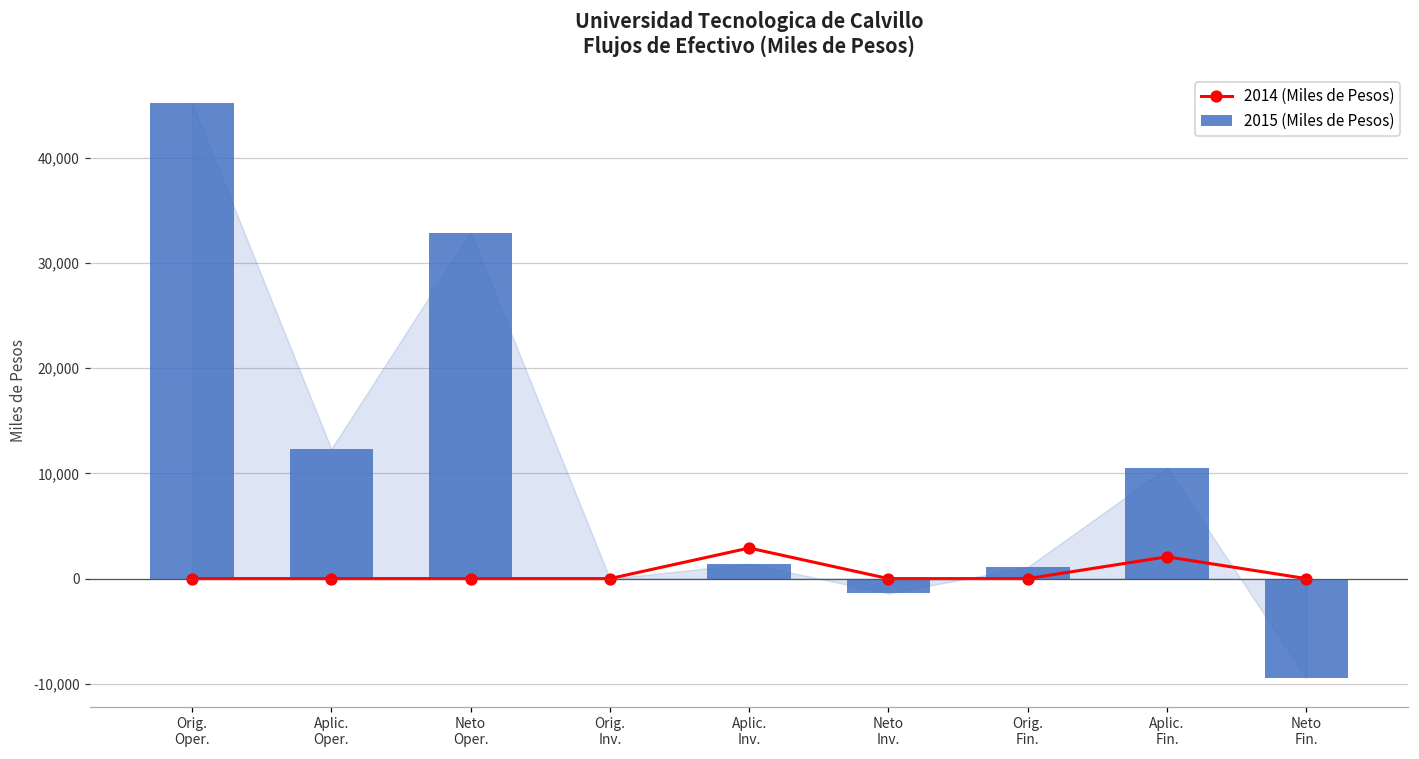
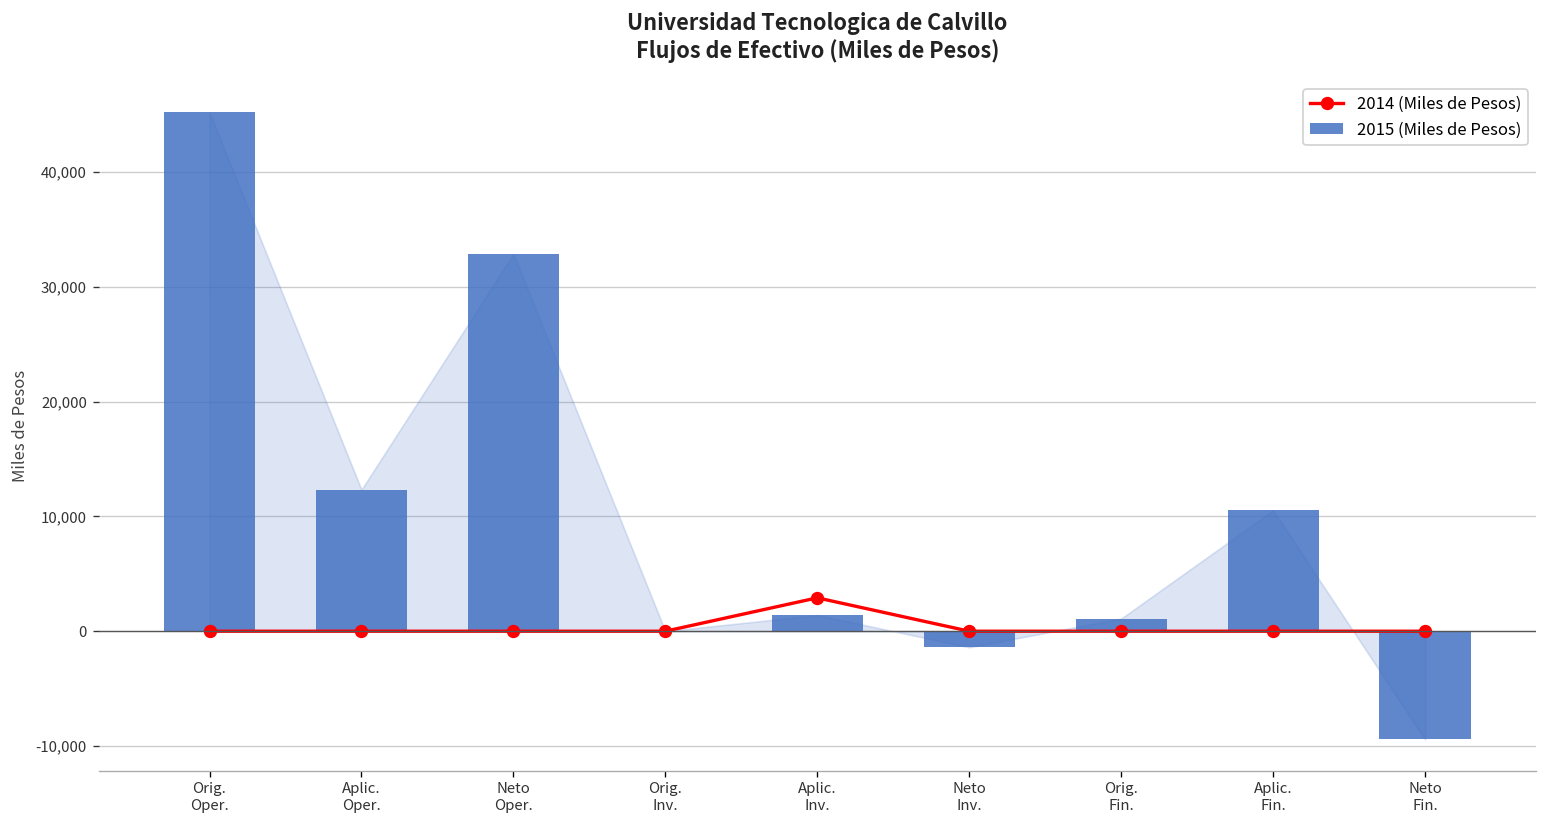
  {
    "2014 (Miles de Pesos)": {
      "Orig. Oper.": "0",
      "Aplic. Oper.": "0",
      "Neto Oper.": "0",
      "Aplic. Inv.": "3,000",
      "Orig. Fin.": "0",
-     "Aplic. Fin.": "2,000"
+     "Aplic. Fin.": "0"
    }
  }
